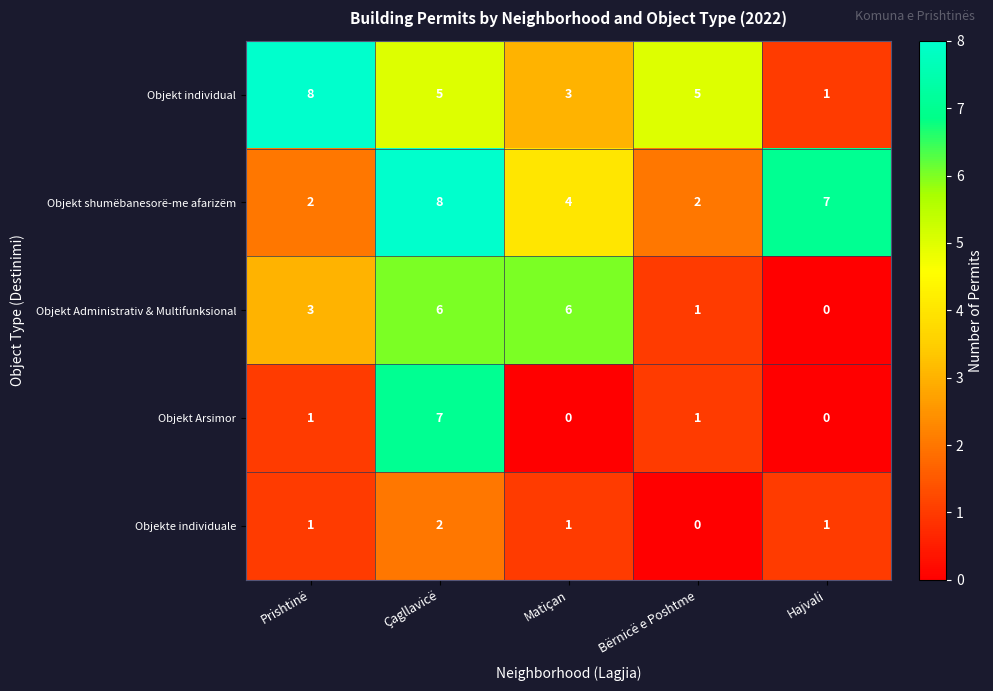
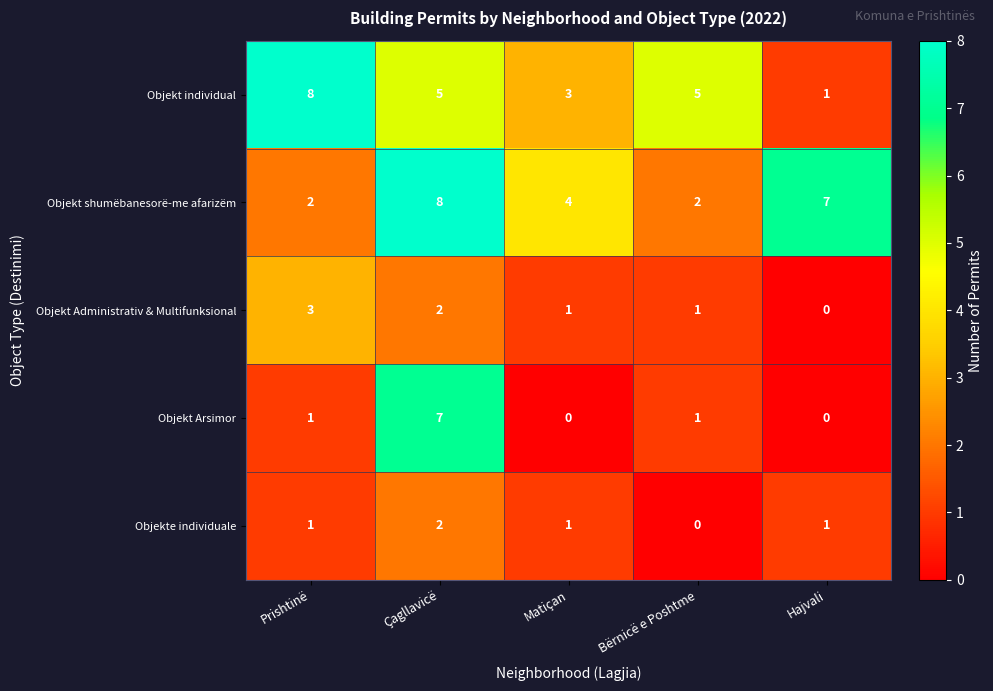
  {
    "Objekt individual": {
      "Prishtinë": 8,
      "Çagllavicë": 5,
      "Matiçan": 3,
      "Bërnicë e Poshtme": 5,
      "Hajvali": 1
    },
    "Objekt shumëbanesorë-me afarizëm": {
      "Prishtinë": 2,
      "Çagllavicë": 8,
      "Matiçan": 4,
      "Bërnicë e Poshtme": 2,
      "Hajvali": 7
    },
    "Objekt Administrativ & Multifunksional": {
      "Prishtinë": 3,
-     "Çagllavicë": 6,
-     "Matiçan": 6,
+     "Çagllavicë": 2,
+     "Matiçan": 1,
      "Bërnicë e Poshtme": 1,
      "Hajvali": 0
    },
    "Objekt Arsimor": {
      "Prishtinë": 1,
      "Çagllavicë": 7,
      "Matiçan": 0,
      "Bërnicë e Poshtme": 1,
      "Hajvali": 0
    },
    "Objekte individuale": {
      "Prishtinë": 1,
      "Çagllavicë": 2,
      "Matiçan": 1,
      "Bërnicë e Poshtme": 0,
      "Hajvali": 1
    }
  }
